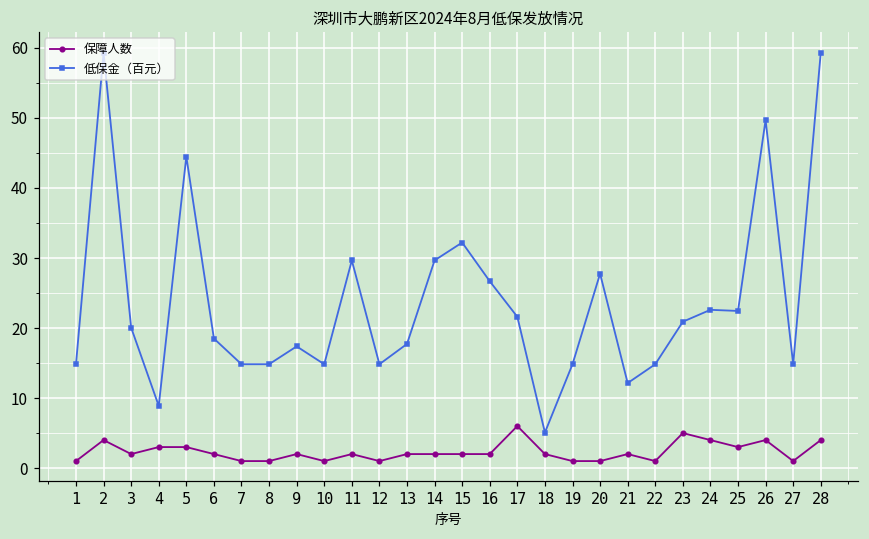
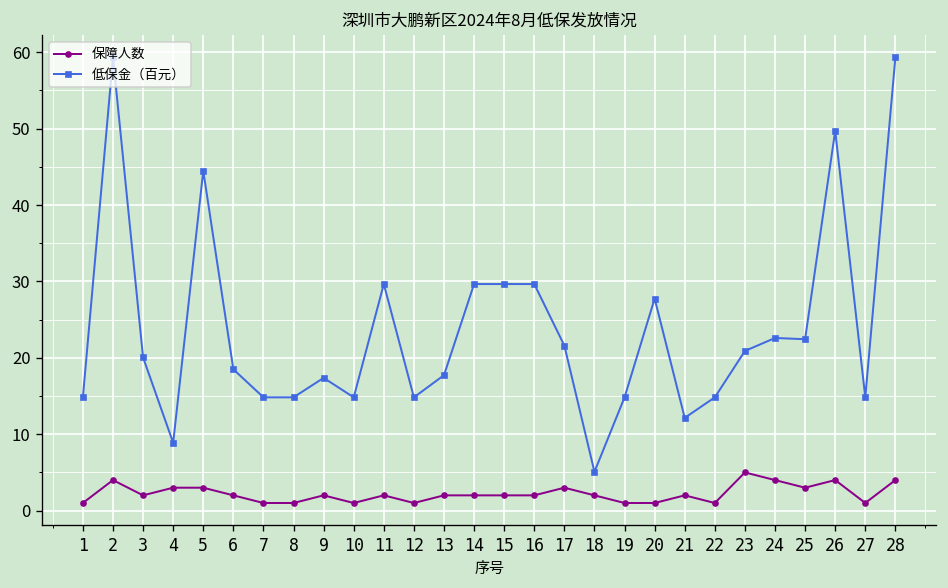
  {
    "保障人数": {
      "1": 1,
      "2": 4,
      "3": 2,
      "4": 3,
      "5": 3,
      "6": 2,
      "7": 1,
      "8": 1,
      "9": 2,
      "10": 1,
      "11": 2,
      "12": 1,
      "13": 2,
      "14": 2,
      "15": 2,
      "16": 2,
-     "17": 6,
+     "17": 3,
      "18": 2,
      "19": 1,
      "20": 1,
      "21": 2,
      "22": 1,
      "23": 5,
      "24": 4,
      "25": 3,
      "26": 4,
      "27": 1,
      "28": 4
    },
    "低保金（百元）": {
      "1": 15,
      "3": 20,
      "4": 9,
      "5": 44,
      "6": 19,
      "7": 15,
      "8": 15,
      "9": 17,
      "10": 15,
      "11": 30,
      "12": 15,
      "13": 18,
      "14": 30,
-     "15": 32,
-     "16": 27,
+     "15": 30,
+     "16": 30,
      "17": 22,
      "18": 5,
      "19": 15,
      "20": 28,
      "21": 12,
      "22": 15,
      "23": 21,
      "24": 23,
      "25": 22,
      "26": 50,
      "27": 15,
      "28": 59
    }
  }
